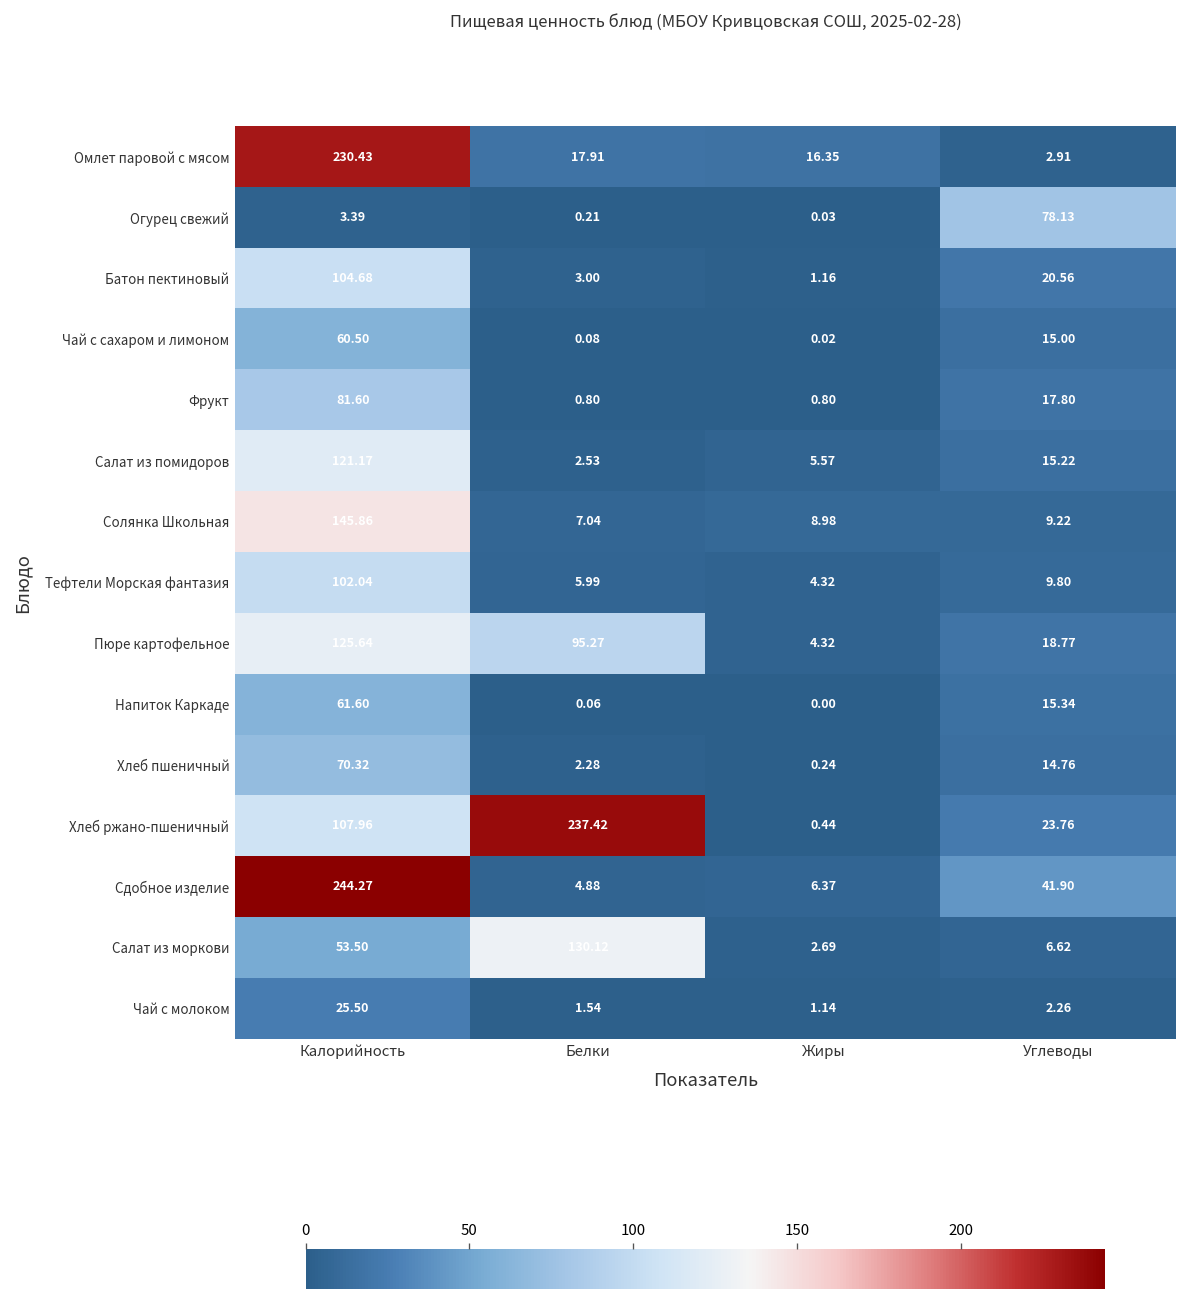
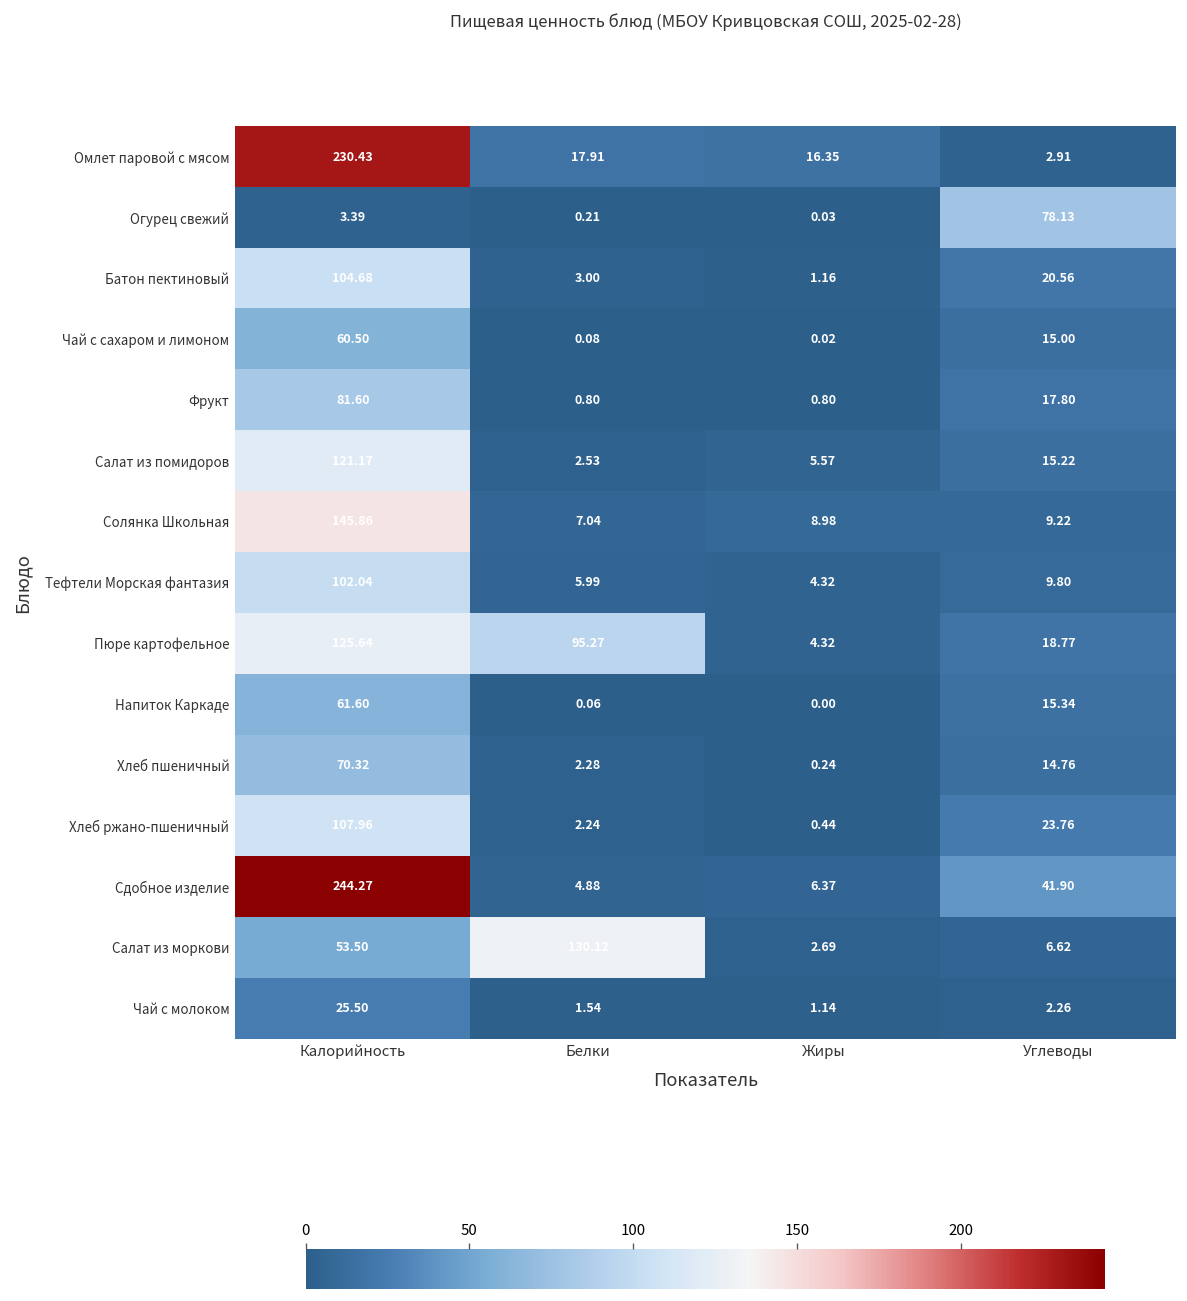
  {
    "Омлет паровой с мясом": {
      "Калорийность": 230.43,
      "Белки": 17.91,
      "Жиры": 16.35,
      "Углеводы": 2.91
    },
    "Огурец свежий": {
      "Калорийность": 3.39,
      "Белки": 0.21,
      "Жиры": 0.03,
      "Углеводы": 78.13
    },
    "Батон пектиновый": {
      "Калорийность": 104.68,
      "Белки": 3.00,
      "Жиры": 1.16,
      "Углеводы": 20.56
    },
    "Чай с сахаром и лимоном": {
      "Калорийность": 60.50,
      "Белки": 0.08,
      "Жиры": 0.02,
      "Углеводы": 15.00
    },
    "Фрукт": {
      "Калорийность": 81.60,
      "Белки": 0.80,
      "Жиры": 0.80,
      "Углеводы": 17.80
    },
    "Салат из помидоров": {
      "Белки": 2.53,
      "Жиры": 5.57,
      "Углеводы": 15.22
    },
    "Солянка Школьная": {
      "Белки": 7.04,
      "Жиры": 8.98,
      "Углеводы": 9.22
    },
    "Тефтели Морская фантазия": {
      "Калорийность": 102.04,
      "Белки": 5.99,
      "Жиры": 4.32,
      "Углеводы": 9.80
    },
    "Пюре картофельное": {
      "Белки": 95.27,
      "Жиры": 4.32,
      "Углеводы": 18.77
    },
    "Напиток Каркаде": {
      "Калорийность": 61.60,
      "Белки": 0.06,
      "Жиры": 0.00,
      "Углеводы": 15.34
    },
    "Хлеб пшеничный": {
      "Калорийность": 70.32,
      "Белки": 2.28,
      "Жиры": 0.24,
      "Углеводы": 14.76
    },
    "Хлеб ржано-пшеничный": {
      "Калорийность": 107.96,
-     "Белки": 237.42,
+     "Белки": 2.24,
      "Жиры": 0.44,
      "Углеводы": 23.76
    },
    "Сдобное изделие": {
      "Калорийность": 244.27,
      "Белки": 4.88,
      "Жиры": 6.37,
      "Углеводы": 41.90
    },
    "Салат из моркови": {
      "Калорийность": 53.50,
      "Жиры": 2.69,
      "Углеводы": 6.62
    },
    "Чай с молоком": {
      "Калорийность": 25.50,
      "Белки": 1.54,
      "Жиры": 1.14,
      "Углеводы": 2.26
    }
  }
